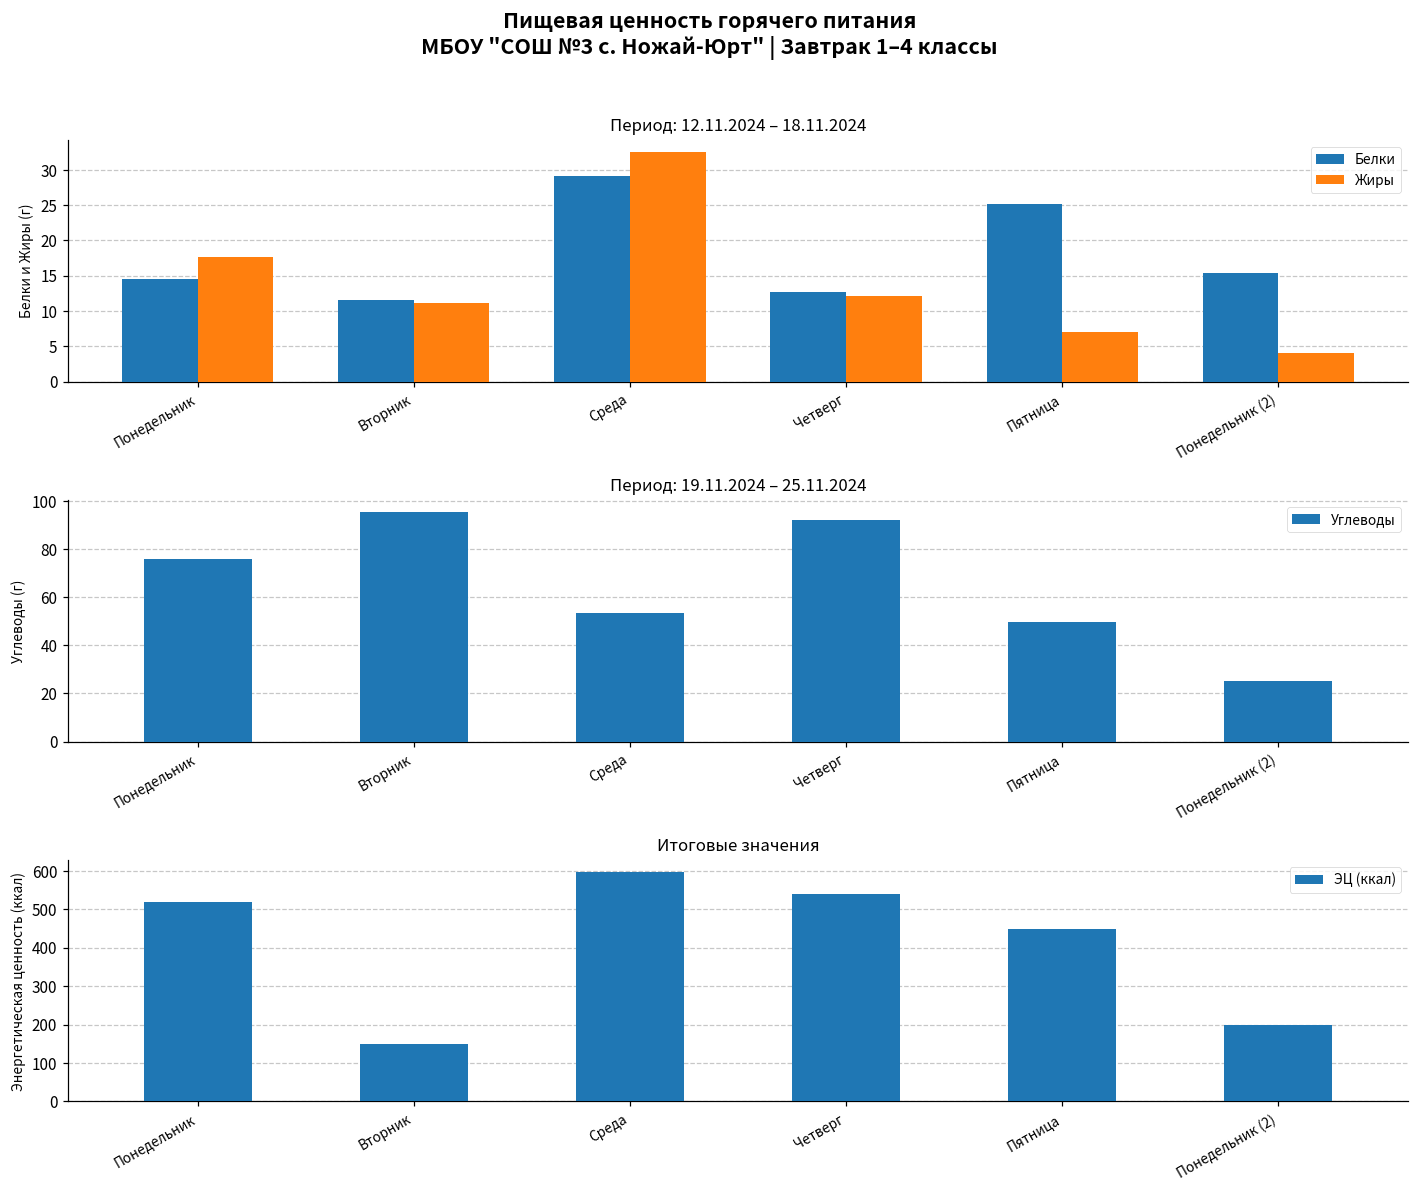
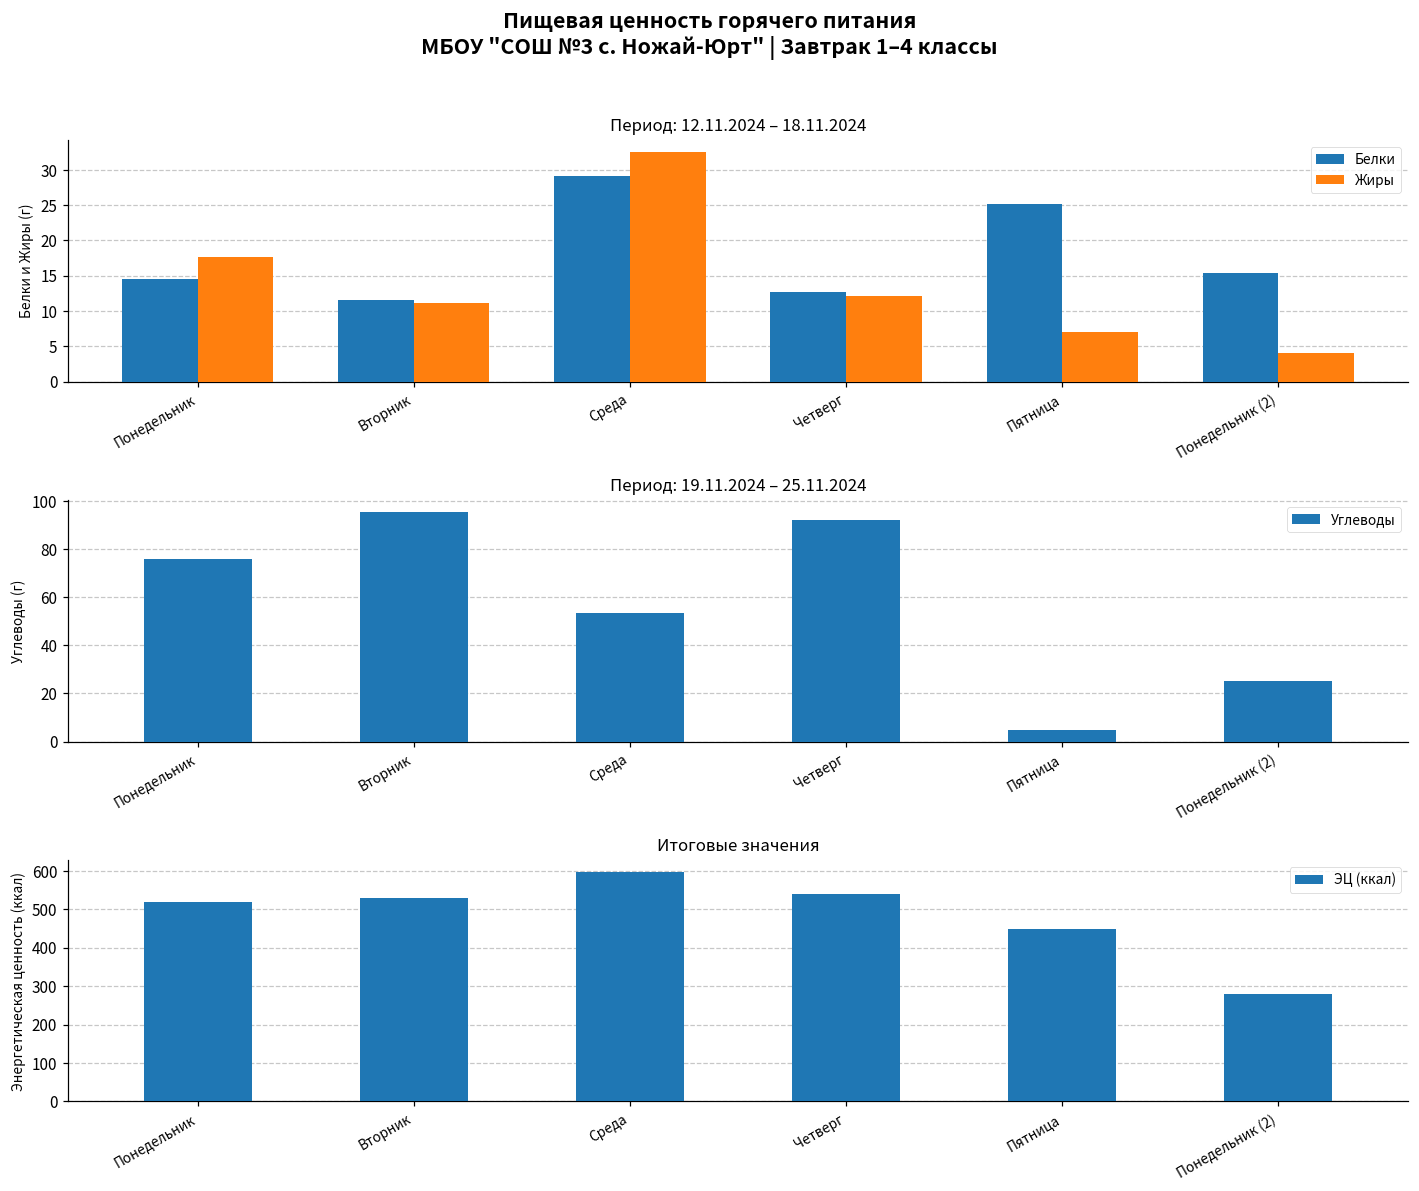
  {
    "Период: 12.11.2024 – 18.11.2024": {
      "Белки": {
        "Понедельник": 15,
        "Вторник": 12,
        "Среда": 29,
        "Четверг": 13,
        "Пятница": 25,
        "Понедельник (2)": 15
      },
      "Жиры": {
        "Понедельник": 18,
        "Вторник": 11,
        "Среда": 33,
        "Четверг": 12,
        "Пятница": 7,
        "Понедельник (2)": 4
      }
    },
    "Период: 19.11.2024 – 25.11.2024": {
      "Понедельник": 76,
      "Вторник": 96,
      "Среда": 53,
      "Четверг": 92,
-     "Пятница": 50,
+     "Пятница": 5,
      "Понедельник (2)": 25
    },
    "Итоговые значения": {
      "Понедельник": 520,
-     "Вторник": 150,
+     "Вторник": 530,
      "Среда": 600,
      "Четверг": 540,
      "Пятница": 450,
-     "Понедельник (2)": 200
+     "Понедельник (2)": 280
    }
  }
